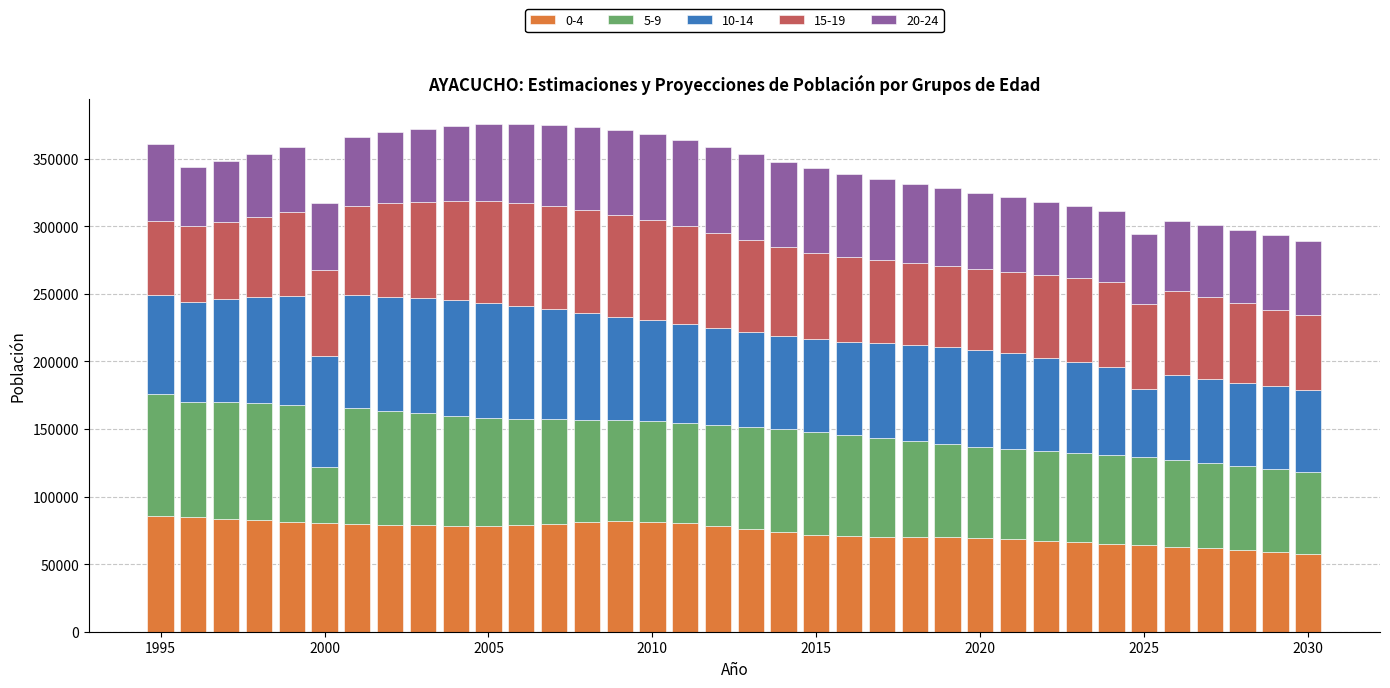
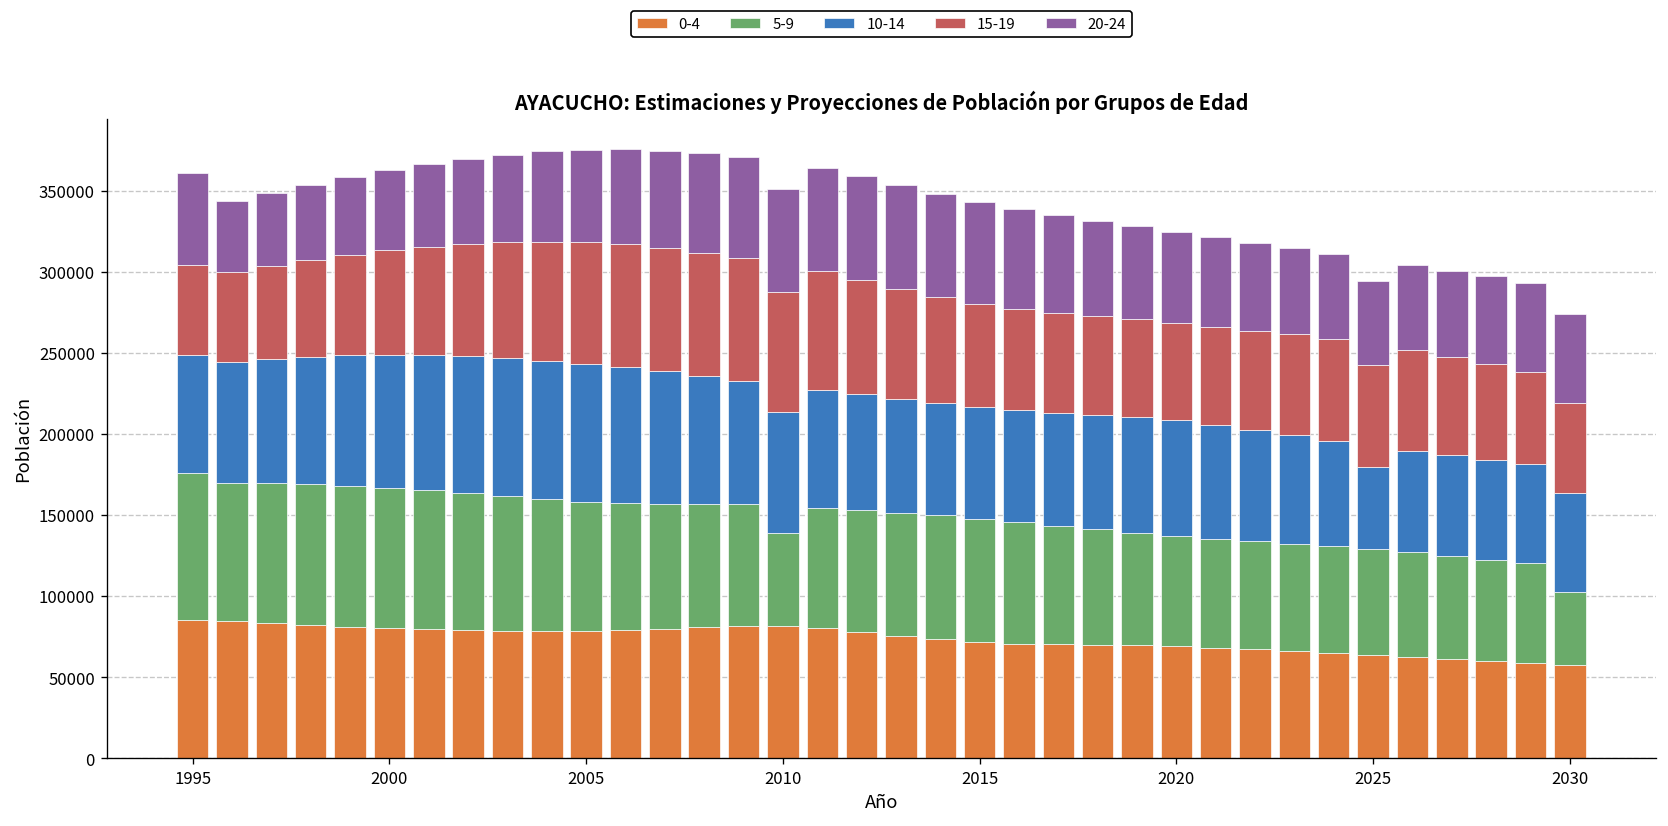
  {
    "5-9": {
      "1995": 91000,
-     "2000": 41000,
+     "2000": 86000,
      "2005": 80000,
-     "2010": 74000,
+     "2010": 57000,
      "2015": 76000,
      "2020": 68000,
      "2025": 65000,
-     "2030": 60000
+     "2030": 45000
    },
    "10-14": {
      "1995": 73000,
      "2000": 82000,
      "2005": 85000,
      "2010": 74000,
      "2015": 69000,
      "2020": 72000,
      "2025": 50000,
      "2030": 61000
    },
    "20-24": {
      "1995": 57000,
      "2000": 50000,
      "2005": 57000,
      "2010": 63000,
      "2015": 63000,
      "2020": 56000,
      "2025": 52000,
      "2030": 55000
    }
  }
